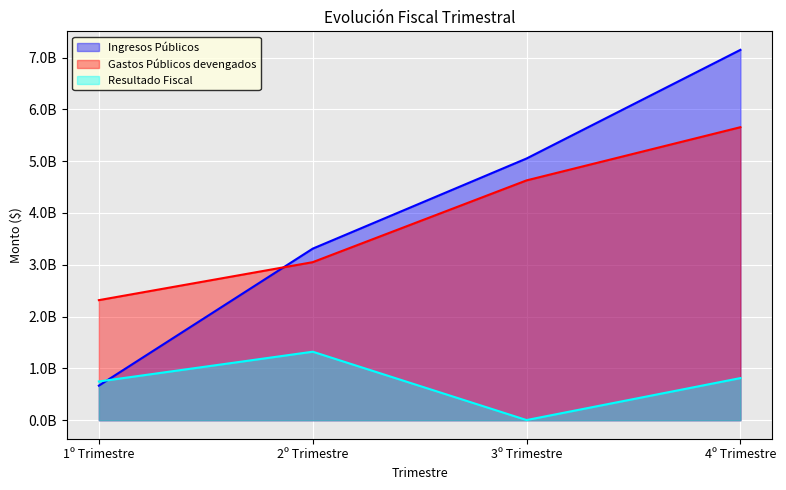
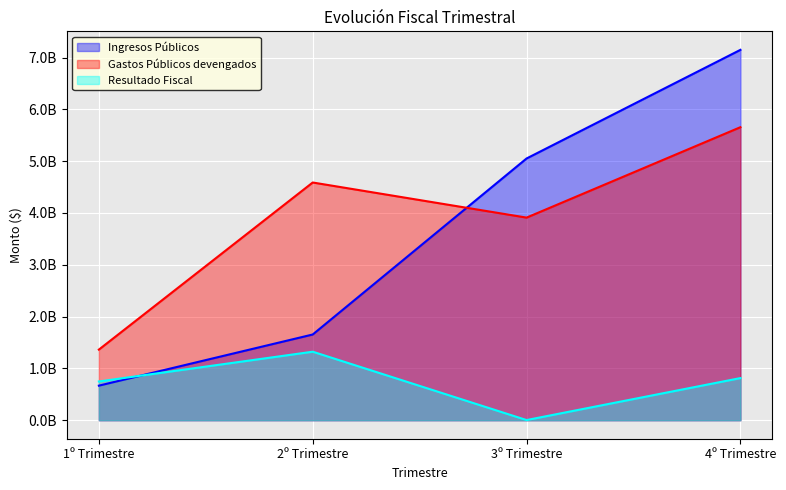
  {
    "Ingresos Públicos": {
      "1º Trimestre": 700000000,
-     "2º Trimestre": 3300000000,
+     "2º Trimestre": 1700000000,
      "3º Trimestre": 5100000000,
      "4º Trimestre": 7100000000
    },
    "Gastos Públicos devengados": {
-     "1º Trimestre": 2300000000,
-     "2º Trimestre": 3100000000,
-     "3º Trimestre": 4600000000,
+     "1º Trimestre": 1400000000,
+     "2º Trimestre": 4600000000,
+     "3º Trimestre": 3900000000,
      "4º Trimestre": 5700000000
    },
    "Resultado Fiscal": {
      "1º Trimestre": 700000000,
      "2º Trimestre": 1300000000,
      "3º Trimestre": 0,
      "4º Trimestre": 800000000
    }
  }
